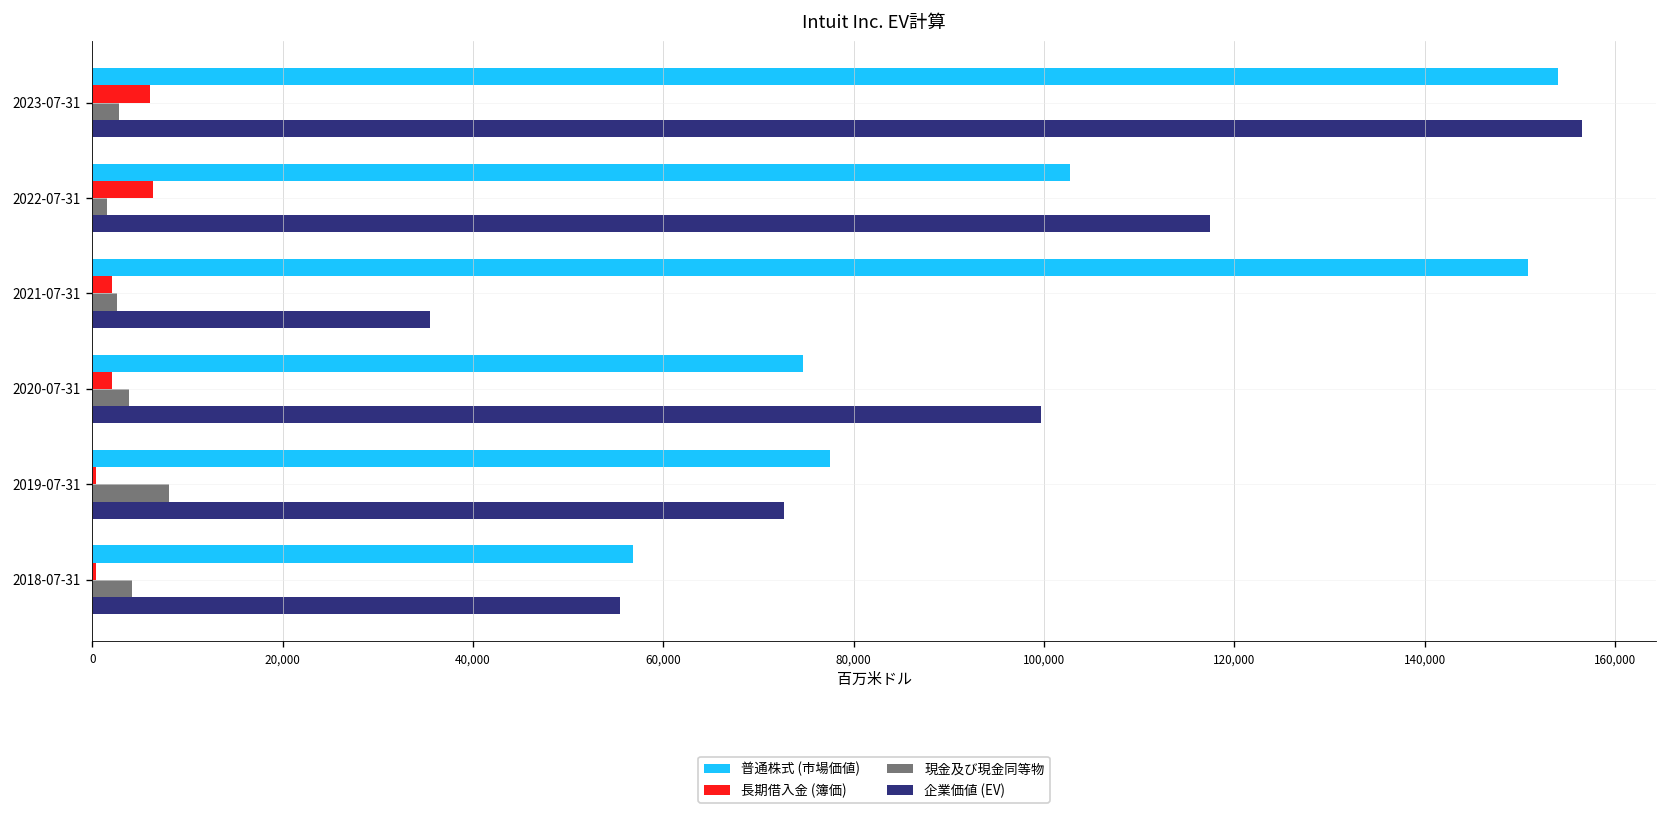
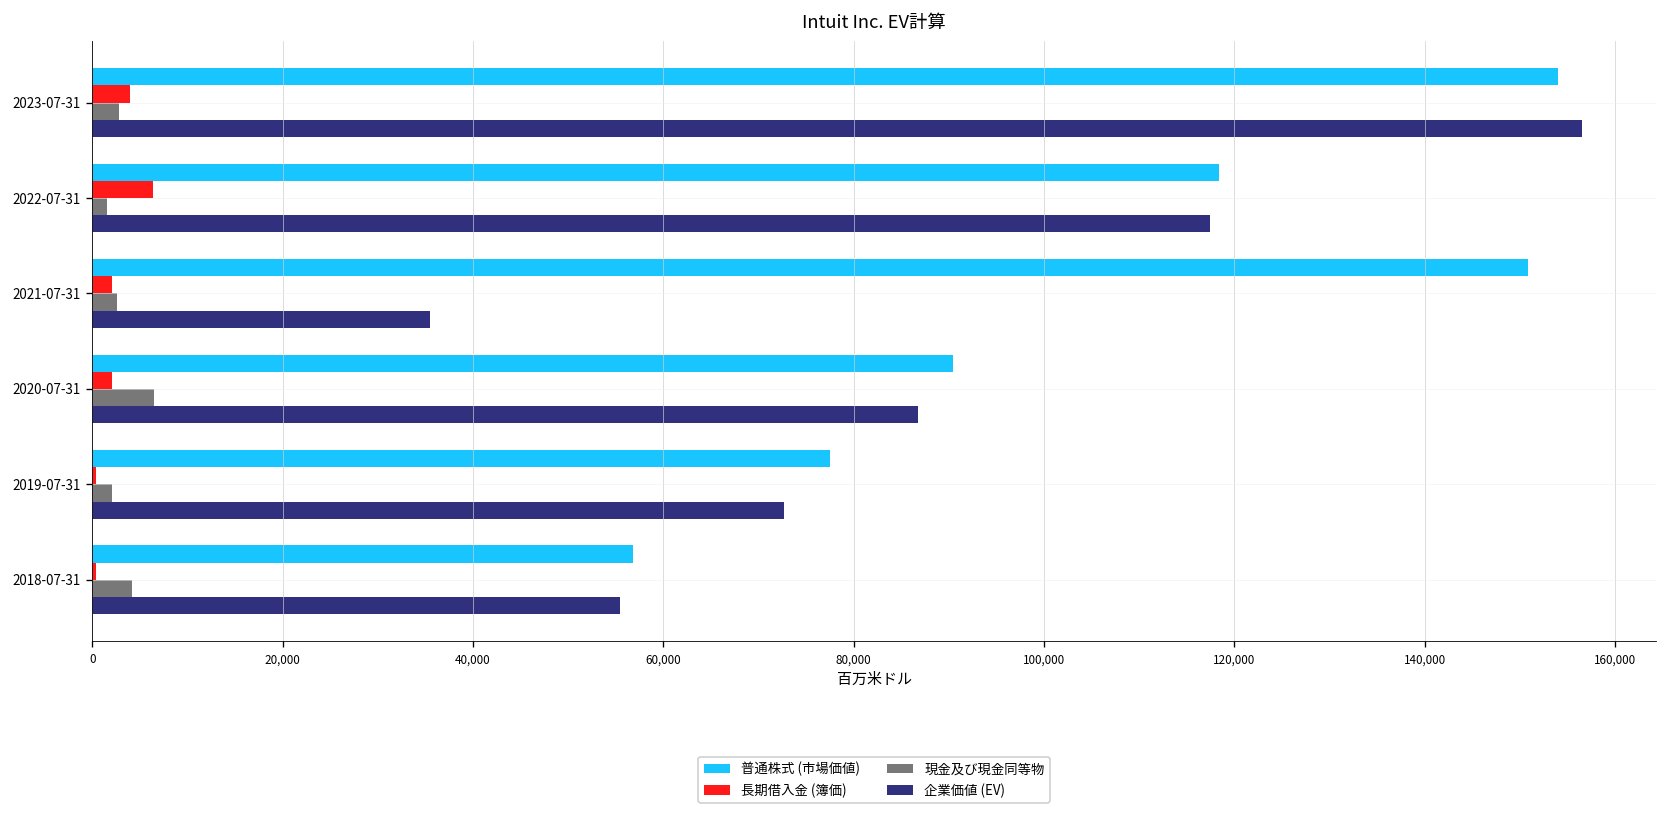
  {
    "普通株式 (市場価値)": {
      "2023-07-31": "154,000",
-     "2022-07-31": "103,000",
+     "2022-07-31": "118,000",
      "2021-07-31": "151,000",
-     "2020-07-31": "75,000",
+     "2020-07-31": "90,000",
      "2019-07-31": "78,000",
      "2018-07-31": "57,000"
    },
    "長期借入金 (簿価)": {
-     "2023-07-31": "6,000",
+     "2023-07-31": "4,000",
      "2022-07-31": "6,000",
      "2021-07-31": "2,000",
      "2020-07-31": "2,000",
      "2019-07-31": "0",
      "2018-07-31": "0"
    },
    "現金及び現金同等物": {
      "2023-07-31": "3,000",
      "2022-07-31": "2,000",
      "2021-07-31": "3,000",
-     "2020-07-31": "4,000",
-     "2019-07-31": "8,000",
+     "2020-07-31": "6,000",
+     "2019-07-31": "2,000",
      "2018-07-31": "4,000"
    },
    "企業価値 (EV)": {
      "2023-07-31": "156,000",
      "2022-07-31": "117,000",
      "2021-07-31": "36,000",
-     "2020-07-31": "100,000",
+     "2020-07-31": "87,000",
      "2019-07-31": "73,000",
      "2018-07-31": "55,000"
    }
  }
